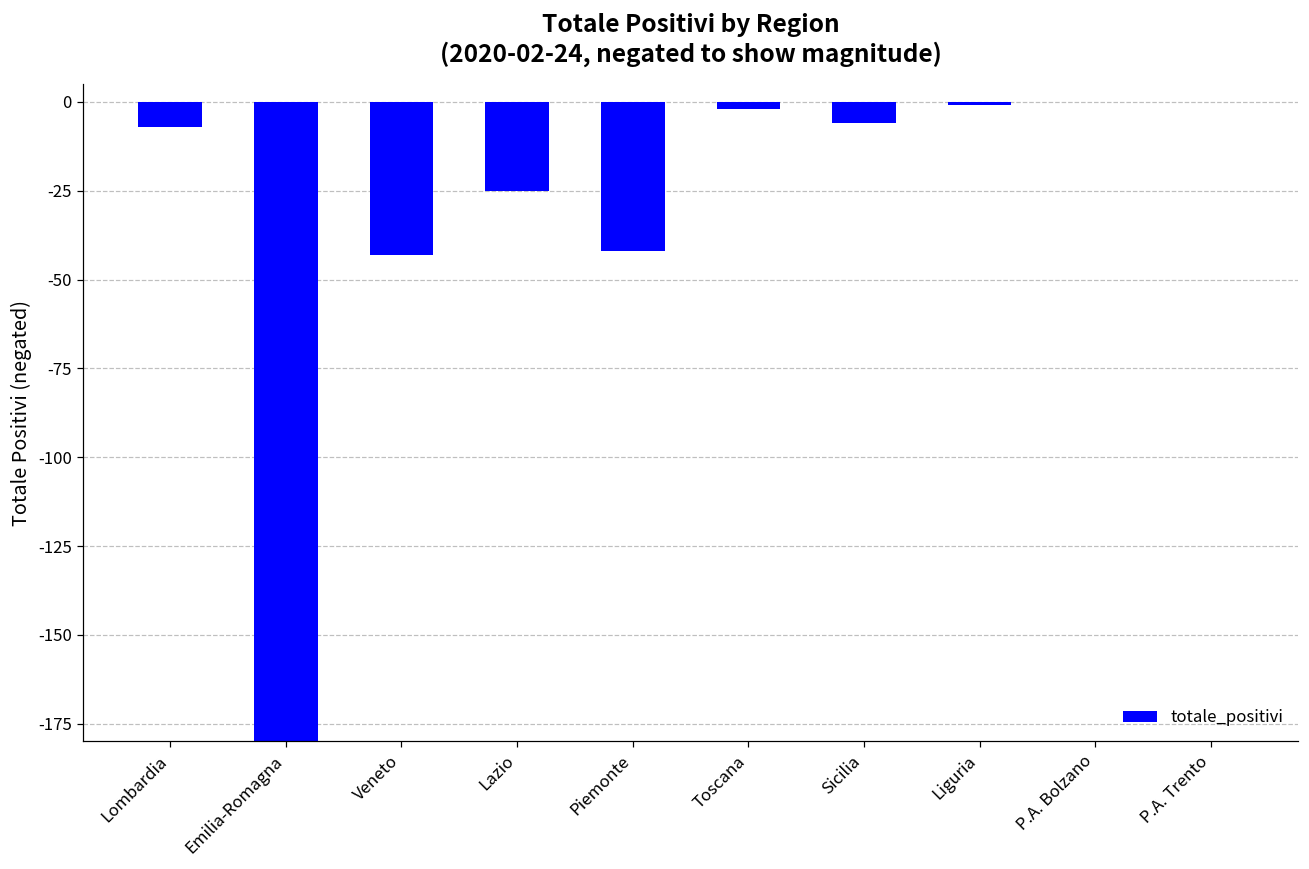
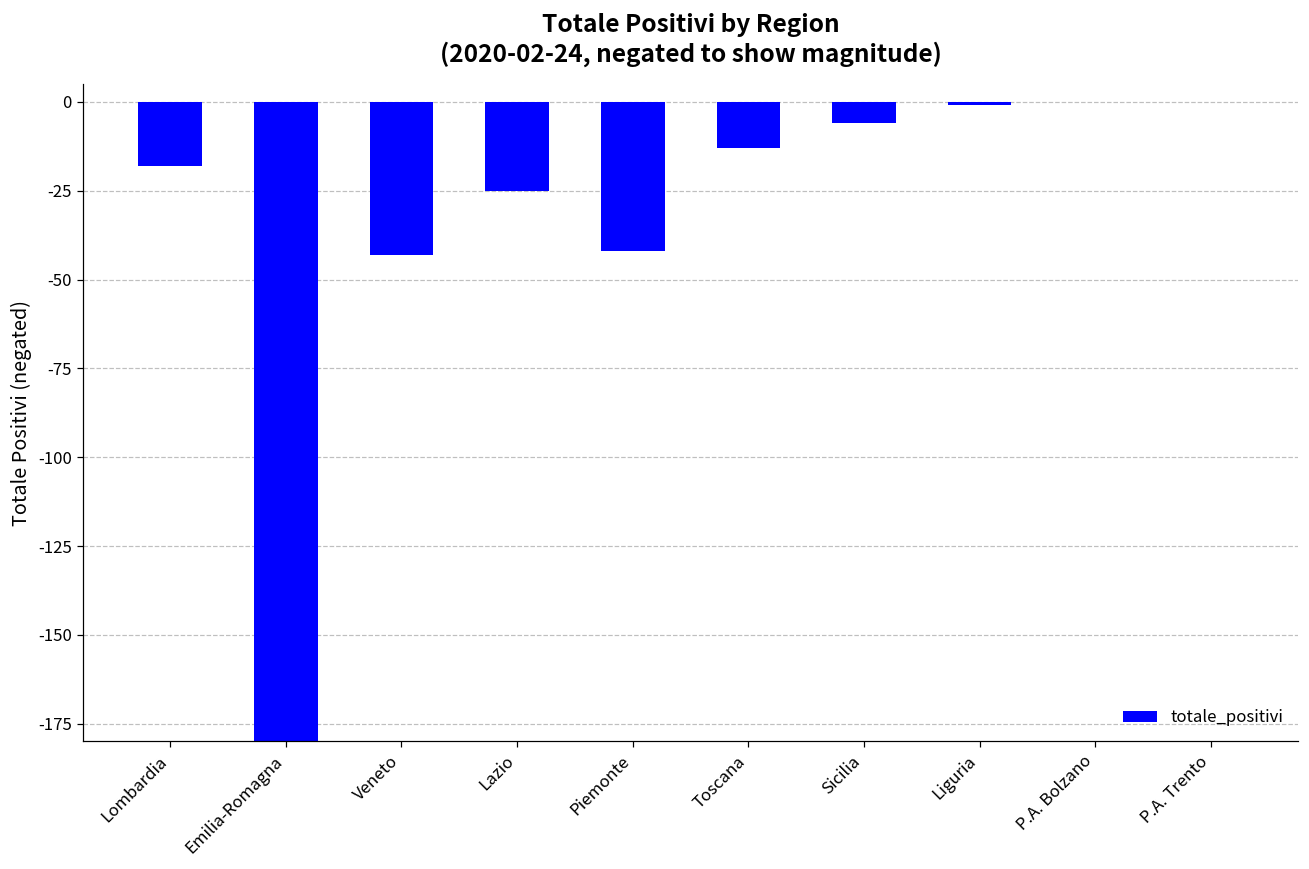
  {
-   "Lombardia": -7,
+   "Lombardia": -18,
    "Veneto": -43,
    "Lazio": -25,
    "Piemonte": -42,
-   "Toscana": -2,
+   "Toscana": -13,
    "Sicilia": -6,
    "Liguria": -1,
    "P.A. Bolzano": 0,
    "P.A. Trento": 0
  }
